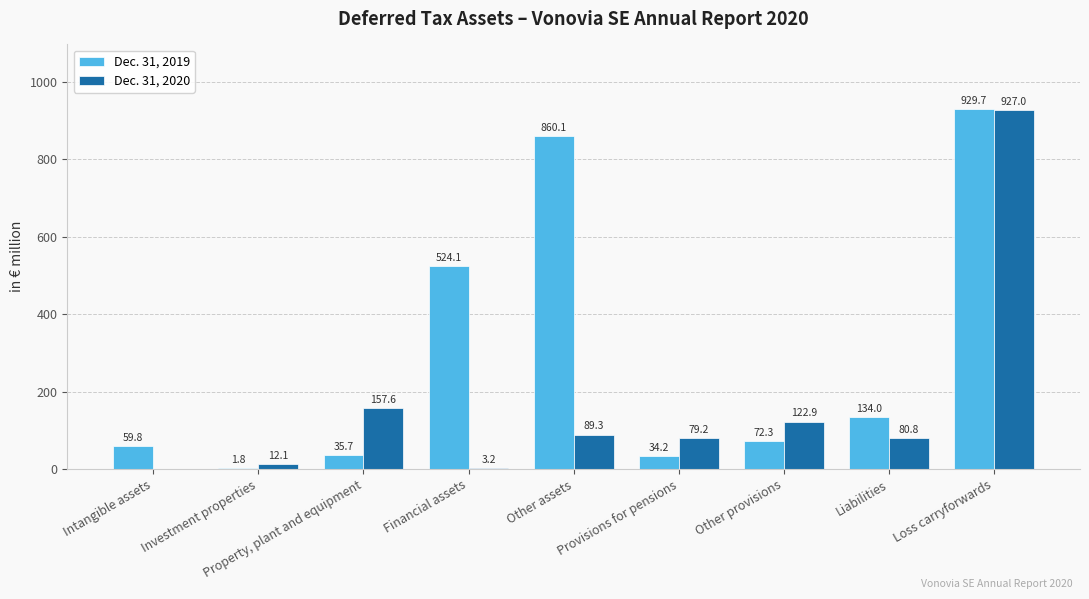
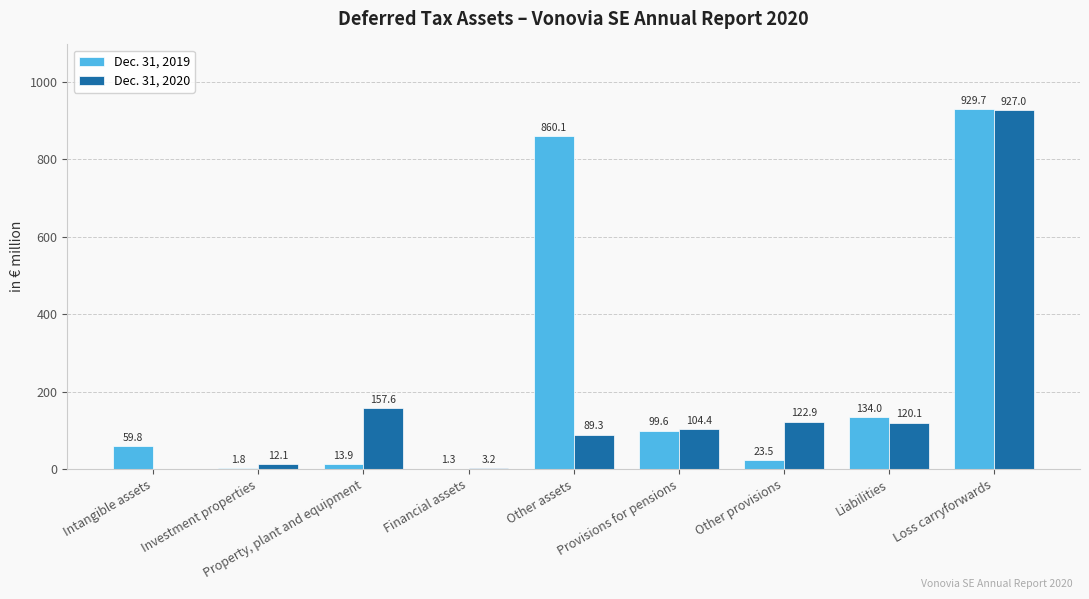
  {
    "Dec. 31, 2019": {
      "Intangible assets": 59.8,
      "Investment properties": 1.8,
-     "Property, plant and equipment": 35.7,
-     "Financial assets": 524.1,
+     "Property, plant and equipment": 13.9,
+     "Financial assets": 1.3,
      "Other assets": 860.1,
-     "Provisions for pensions": 34.2,
-     "Other provisions": 72.3,
+     "Provisions for pensions": 99.6,
+     "Other provisions": 23.5,
      "Liabilities": 134.0,
      "Loss carryforwards": 929.7
    },
    "Dec. 31, 2020": {
      "Investment properties": 12.1,
      "Property, plant and equipment": 157.6,
      "Financial assets": 3.2,
      "Other assets": 89.3,
-     "Provisions for pensions": 79.2,
+     "Provisions for pensions": 104.4,
      "Other provisions": 122.9,
-     "Liabilities": 80.8,
+     "Liabilities": 120.1,
      "Loss carryforwards": 927.0
    }
  }
